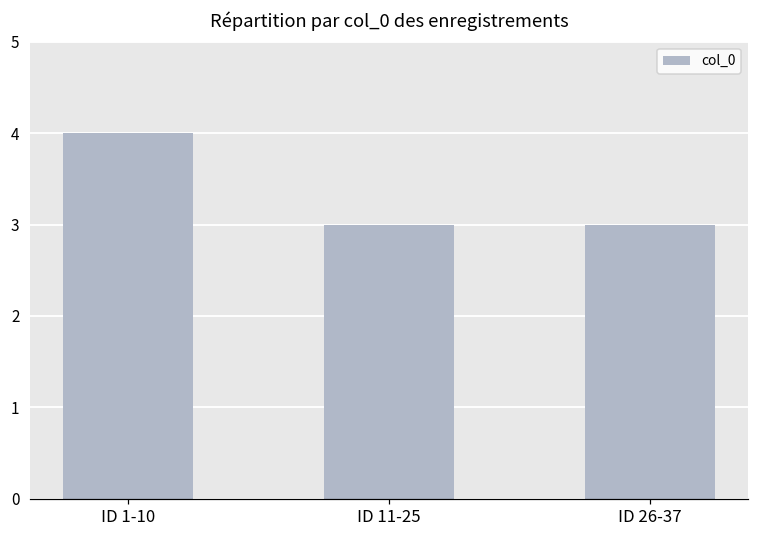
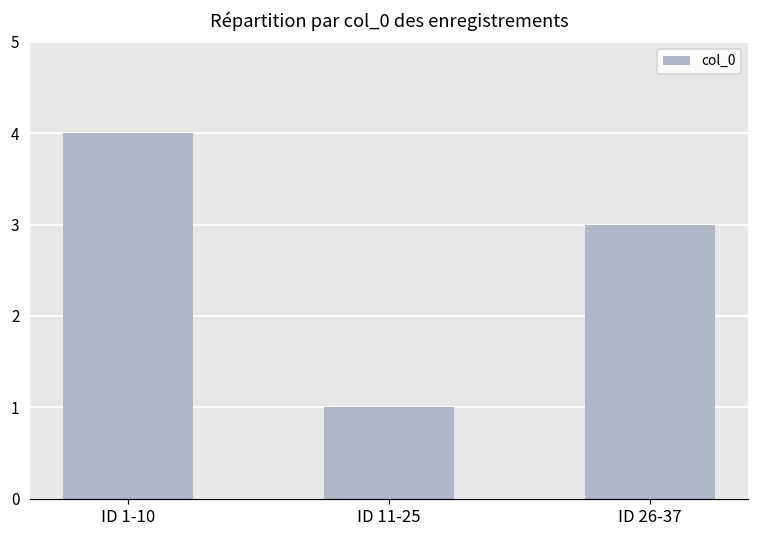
  {
    "ID 1-10": 4,
-   "ID 11-25": 3,
+   "ID 11-25": 1,
    "ID 26-37": 3
  }
